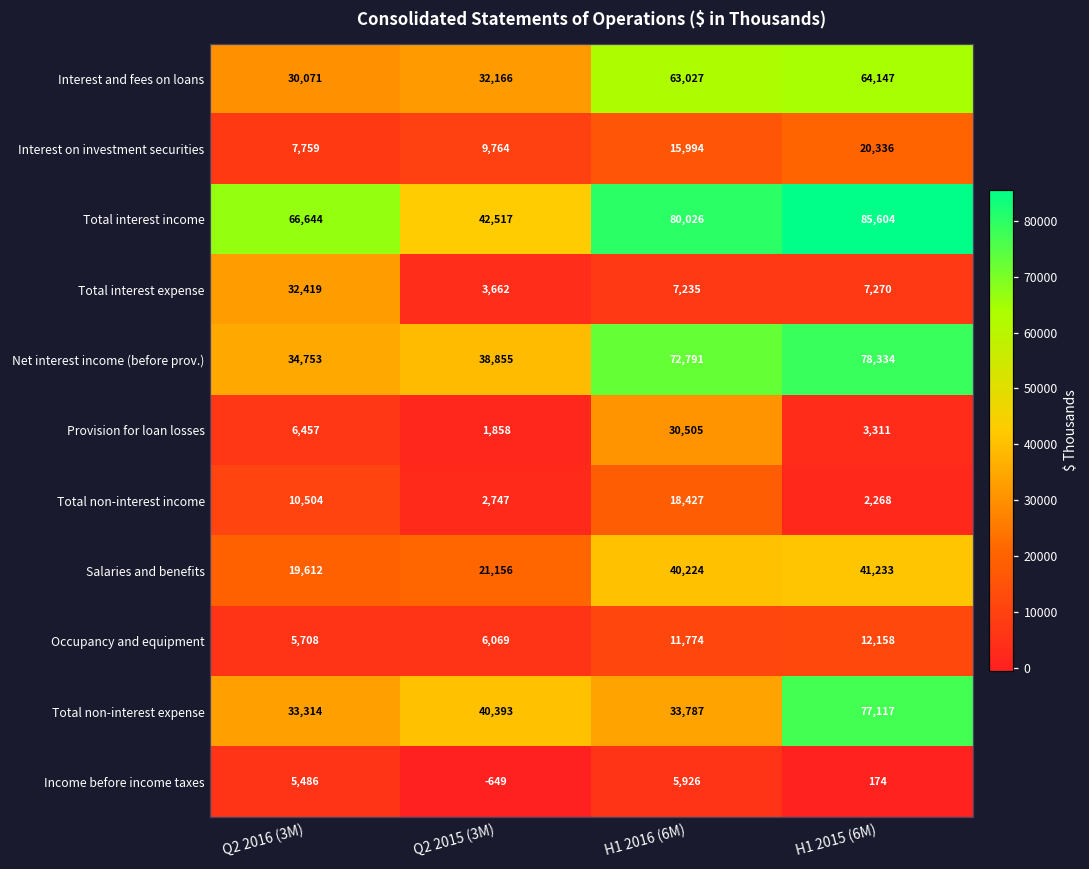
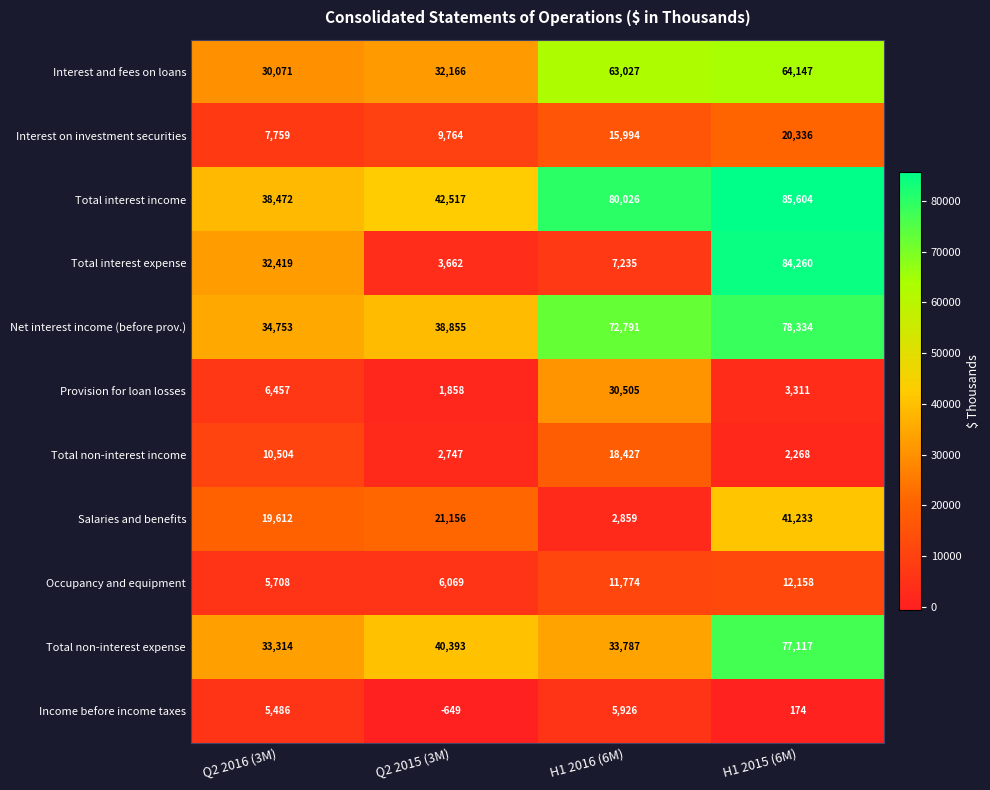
  {
    "Interest and fees on loans": {
      "Q2 2016 (3M)": "30,071",
      "Q2 2015 (3M)": "32,166",
      "H1 2016 (6M)": "63,027",
      "H1 2015 (6M)": "64,147"
    },
    "Interest on investment securities": {
      "Q2 2016 (3M)": "7,759",
      "Q2 2015 (3M)": "9,764",
      "H1 2016 (6M)": "15,994",
      "H1 2015 (6M)": "20,336"
    },
    "Total interest income": {
-     "Q2 2016 (3M)": "66,644",
+     "Q2 2016 (3M)": "38,472",
      "Q2 2015 (3M)": "42,517",
      "H1 2016 (6M)": "80,026",
      "H1 2015 (6M)": "85,604"
    },
    "Total interest expense": {
      "Q2 2016 (3M)": "32,419",
      "Q2 2015 (3M)": "3,662",
      "H1 2016 (6M)": "7,235",
-     "H1 2015 (6M)": "7,270"
+     "H1 2015 (6M)": "84,260"
    },
    "Net interest income (before prov.)": {
      "Q2 2016 (3M)": "34,753",
      "Q2 2015 (3M)": "38,855",
      "H1 2016 (6M)": "72,791",
      "H1 2015 (6M)": "78,334"
    },
    "Provision for loan losses": {
      "Q2 2016 (3M)": "6,457",
      "Q2 2015 (3M)": "1,858",
      "H1 2016 (6M)": "30,505",
      "H1 2015 (6M)": "3,311"
    },
    "Total non-interest income": {
      "Q2 2016 (3M)": "10,504",
      "Q2 2015 (3M)": "2,747",
      "H1 2016 (6M)": "18,427",
      "H1 2015 (6M)": "2,268"
    },
    "Salaries and benefits": {
      "Q2 2016 (3M)": "19,612",
      "Q2 2015 (3M)": "21,156",
-     "H1 2016 (6M)": "40,224",
+     "H1 2016 (6M)": "2,859",
      "H1 2015 (6M)": "41,233"
    },
    "Occupancy and equipment": {
      "Q2 2016 (3M)": "5,708",
      "Q2 2015 (3M)": "6,069",
      "H1 2016 (6M)": "11,774",
      "H1 2015 (6M)": "12,158"
    },
    "Total non-interest expense": {
      "Q2 2016 (3M)": "33,314",
      "Q2 2015 (3M)": "40,393",
      "H1 2016 (6M)": "33,787",
      "H1 2015 (6M)": "77,117"
    },
    "Income before income taxes": {
      "Q2 2016 (3M)": "5,486",
      "Q2 2015 (3M)": "-649",
      "H1 2016 (6M)": "5,926",
      "H1 2015 (6M)": "174"
    }
  }
